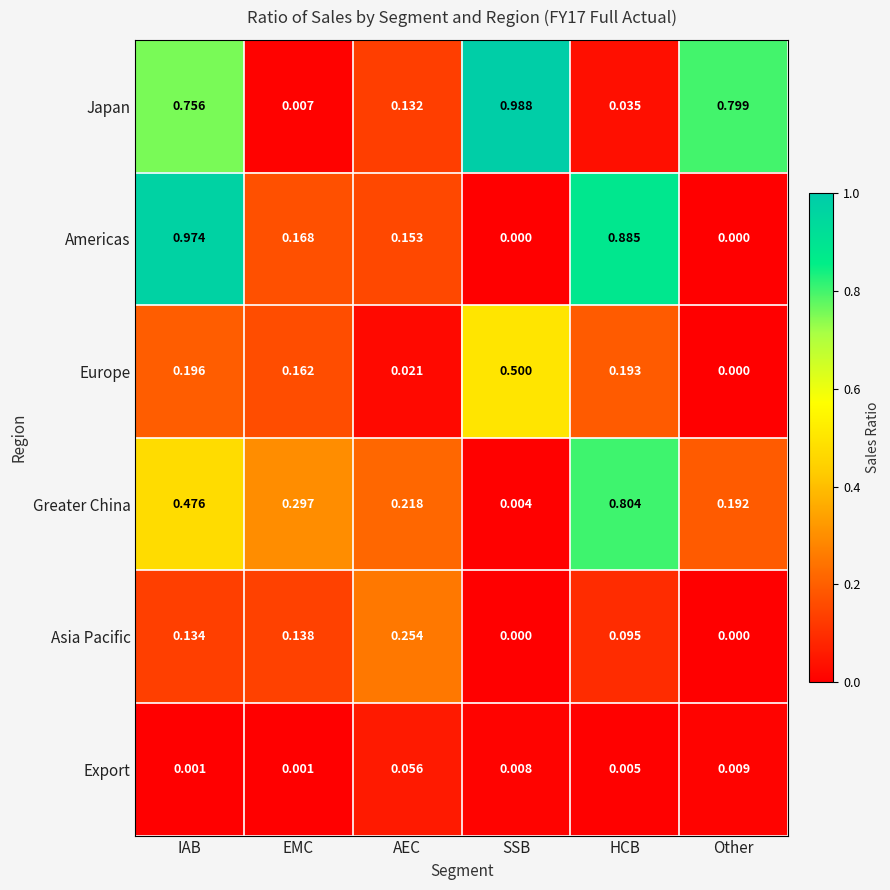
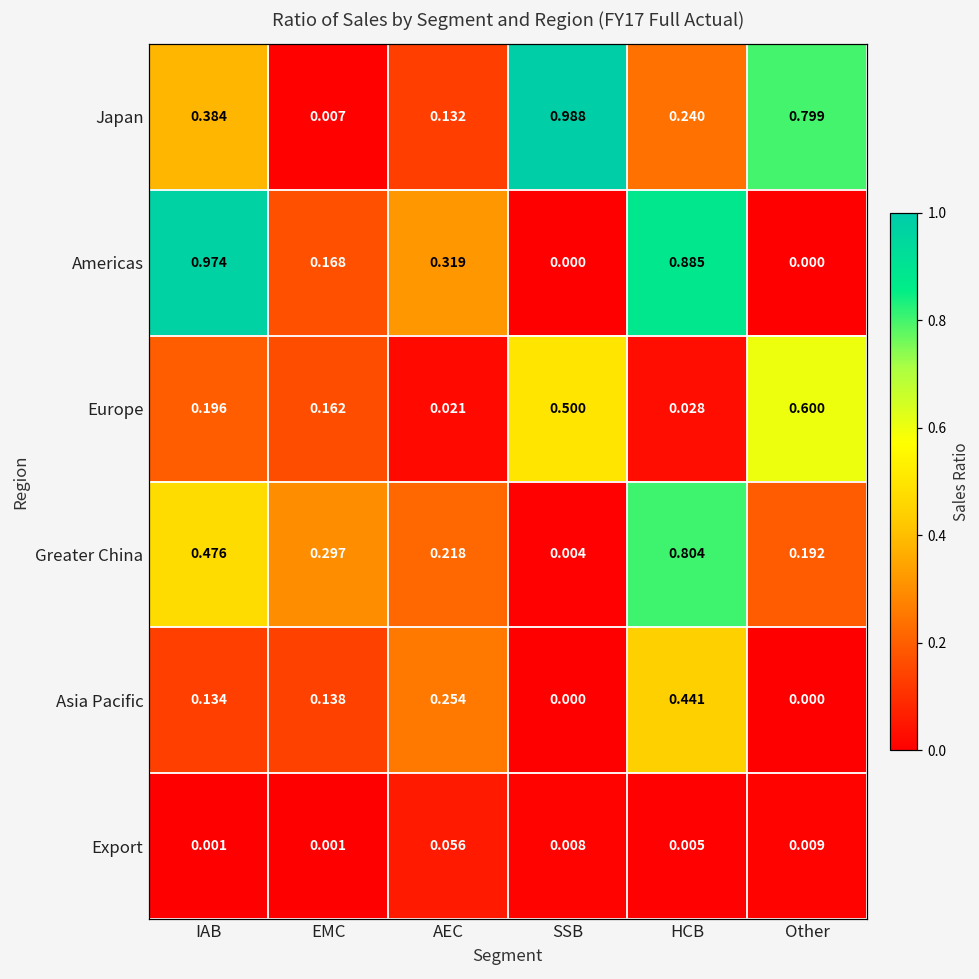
  {
    "Japan": {
-     "IAB": 0.756,
+     "IAB": 0.384,
      "EMC": 0.007,
      "AEC": 0.132,
      "SSB": 0.988,
-     "HCB": 0.035,
+     "HCB": 0.240,
      "Other": 0.799
    },
    "Americas": {
      "IAB": 0.974,
      "EMC": 0.168,
-     "AEC": 0.153,
+     "AEC": 0.319,
      "SSB": 0.000,
      "HCB": 0.885,
      "Other": 0.000
    },
    "Europe": {
      "IAB": 0.196,
      "EMC": 0.162,
      "AEC": 0.021,
      "SSB": 0.500,
-     "HCB": 0.193,
-     "Other": 0.000
+     "HCB": 0.028,
+     "Other": 0.600
    },
    "Greater China": {
      "IAB": 0.476,
      "EMC": 0.297,
      "AEC": 0.218,
      "SSB": 0.004,
      "HCB": 0.804,
      "Other": 0.192
    },
    "Asia Pacific": {
      "IAB": 0.134,
      "EMC": 0.138,
      "AEC": 0.254,
      "SSB": 0.000,
-     "HCB": 0.095,
+     "HCB": 0.441,
      "Other": 0.000
    },
    "Export": {
      "IAB": 0.001,
      "EMC": 0.001,
      "AEC": 0.056,
      "SSB": 0.008,
      "HCB": 0.005,
      "Other": 0.009
    }
  }
